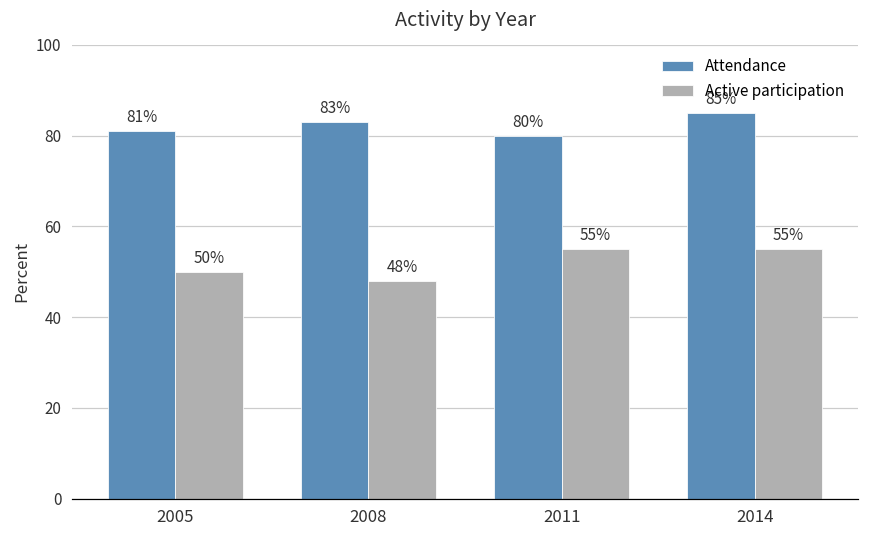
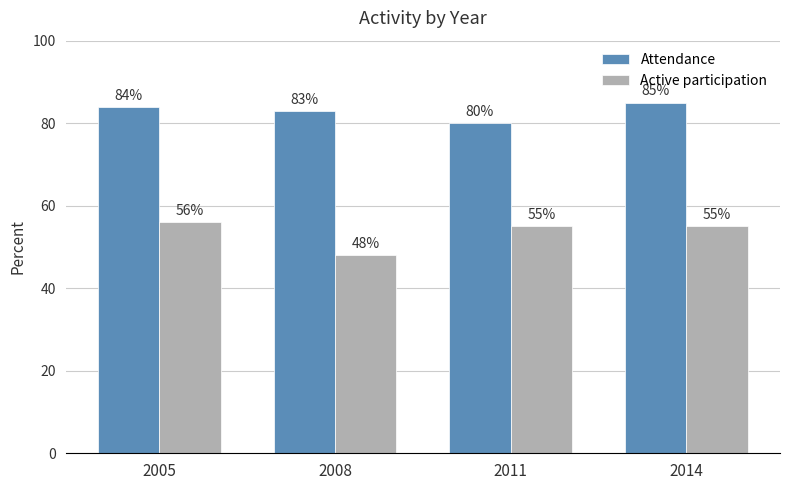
  {
    "Attendance": {
-     "2005": "81%",
+     "2005": "84%",
      "2008": "83%",
      "2011": "80%",
      "2014": "85%"
    },
    "Active participation": {
-     "2005": "50%",
+     "2005": "56%",
      "2008": "48%",
      "2011": "55%",
      "2014": "55%"
    }
  }
